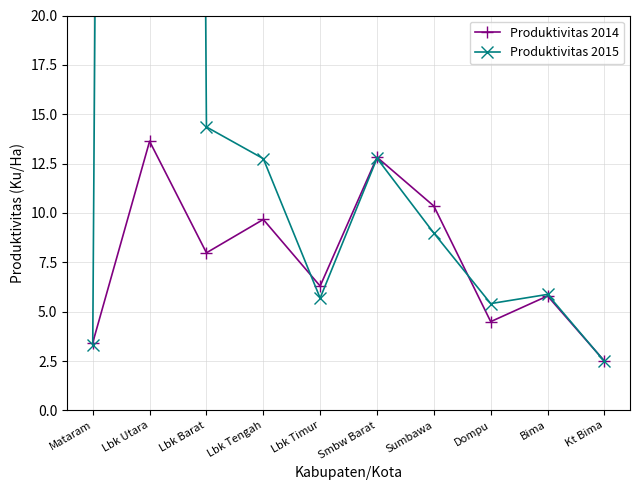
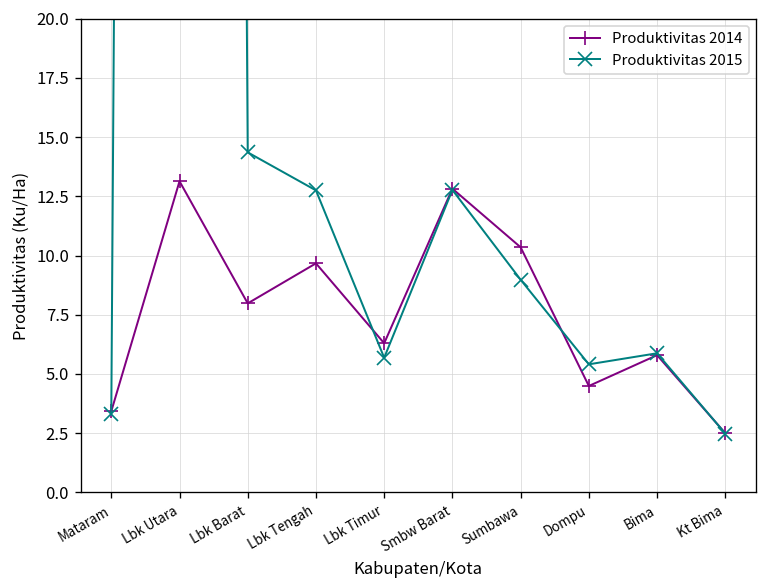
  {
    "Produktivitas 2014": {
-     "Lbk Utara": 13.6,
+     "Lbk Utara": 13.1,
      "Lbk Barat": 8.0,
      "Lbk Tengah": 9.7,
      "Lbk Timur": 6.3,
      "Sumbawa": 10.3,
      "Dompu": 4.5
    },
    "Produktivitas 2015": {
      "Lbk Barat": 14.4,
      "Lbk Tengah": 12.7,
      "Lbk Timur": 5.7,
      "Sumbawa": 9.0,
      "Dompu": 5.4
    }
  }
